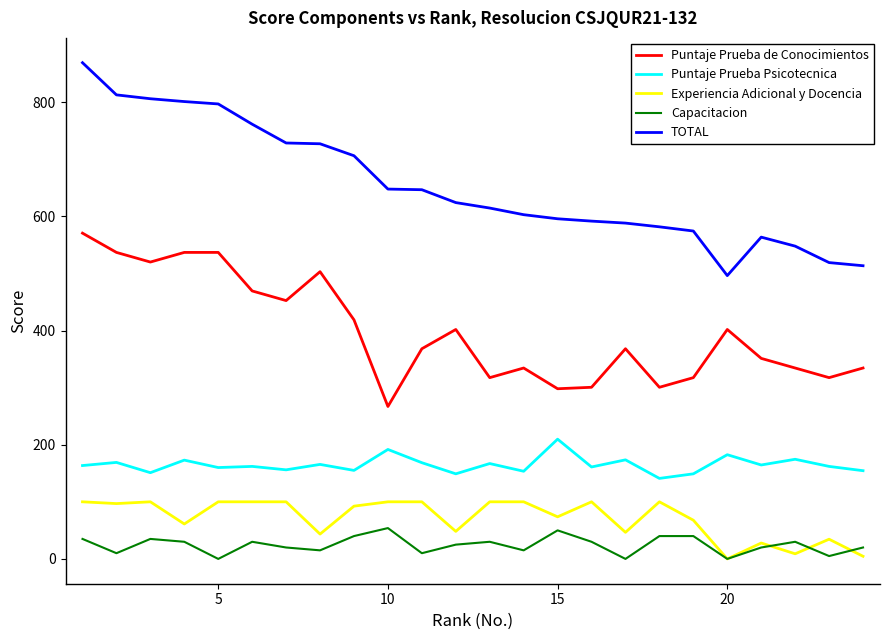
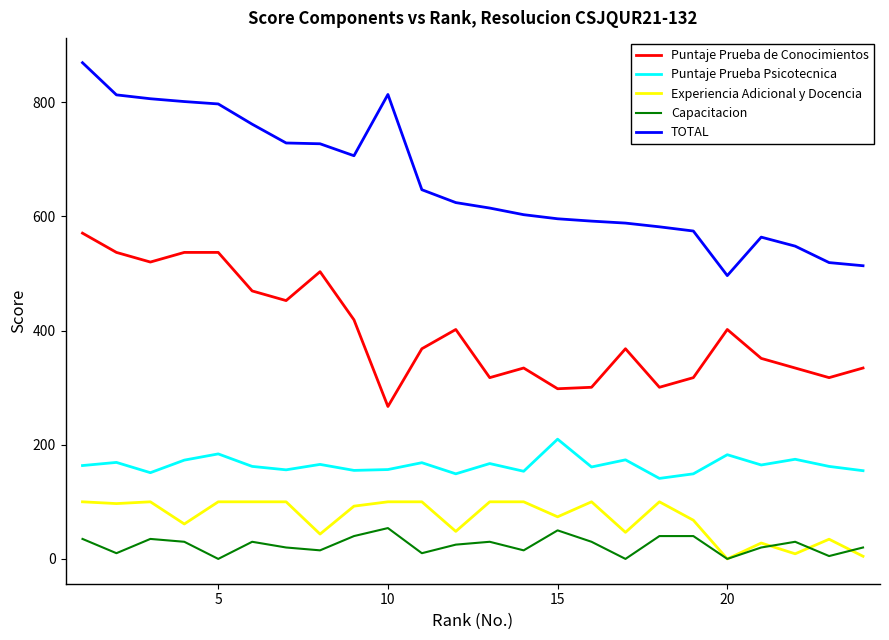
  {
    "Puntaje Prueba de Conocimientos": {
      "5": 540,
      "10": 270,
      "15": 300,
      "20": 400
    },
    "Puntaje Prueba Psicotecnica": {
-     "5": 160,
-     "10": 190,
+     "5": 180,
+     "10": 160,
      "15": 210,
      "20": 180
    },
    "Experiencia Adicional y Docencia": {
      "5": 100,
      "10": 100,
      "15": 70
    },
    "Capacitacion": {
      "5": 0,
      "10": 50,
      "15": 50
    },
    "TOTAL": {
      "5": 800,
-     "10": 650,
+     "10": 810,
      "15": 600,
      "20": 500
    }
  }
